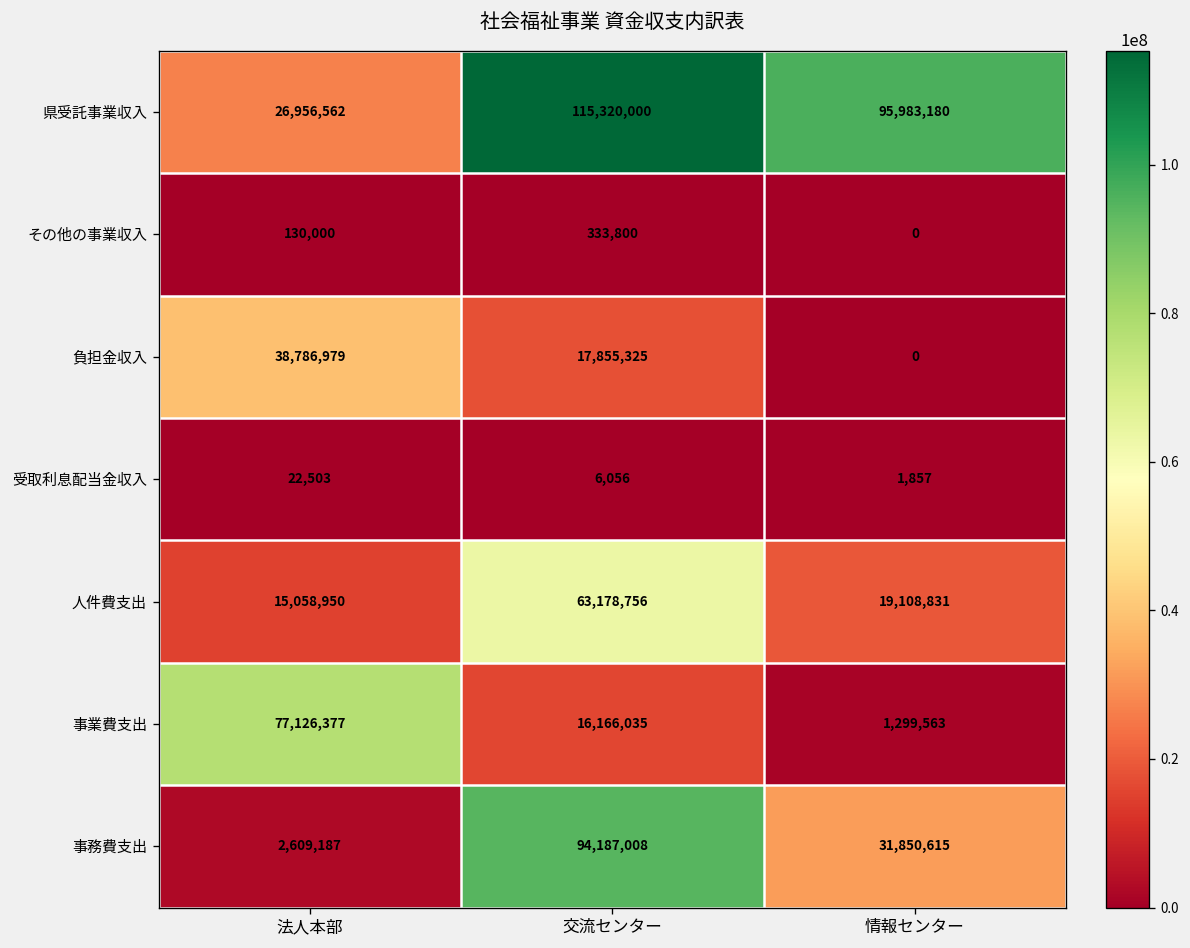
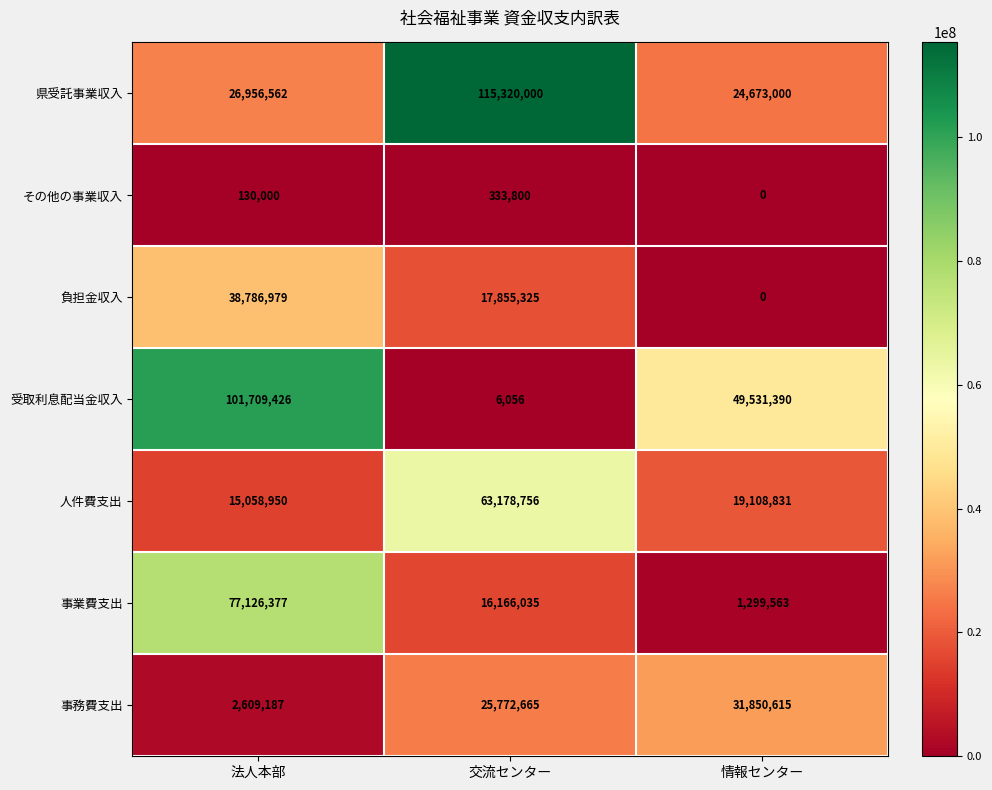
  {
    "県受託事業収入": {
      "法人本部": "26,956,562",
      "交流センター": "115,320,000",
-     "情報センター": "95,983,180"
+     "情報センター": "24,673,000"
    },
    "その他の事業収入": {
      "法人本部": "130,000",
      "交流センター": "333,800",
      "情報センター": "0"
    },
    "負担金収入": {
      "法人本部": "38,786,979",
      "交流センター": "17,855,325",
      "情報センター": "0"
    },
    "受取利息配当金収入": {
-     "法人本部": "22,503",
+     "法人本部": "101,709,426",
      "交流センター": "6,056",
-     "情報センター": "1,857"
+     "情報センター": "49,531,390"
    },
    "人件費支出": {
      "法人本部": "15,058,950",
      "交流センター": "63,178,756",
      "情報センター": "19,108,831"
    },
    "事業費支出": {
      "法人本部": "77,126,377",
      "交流センター": "16,166,035",
      "情報センター": "1,299,563"
    },
    "事務費支出": {
      "法人本部": "2,609,187",
-     "交流センター": "94,187,008",
+     "交流センター": "25,772,665",
      "情報センター": "31,850,615"
    }
  }
